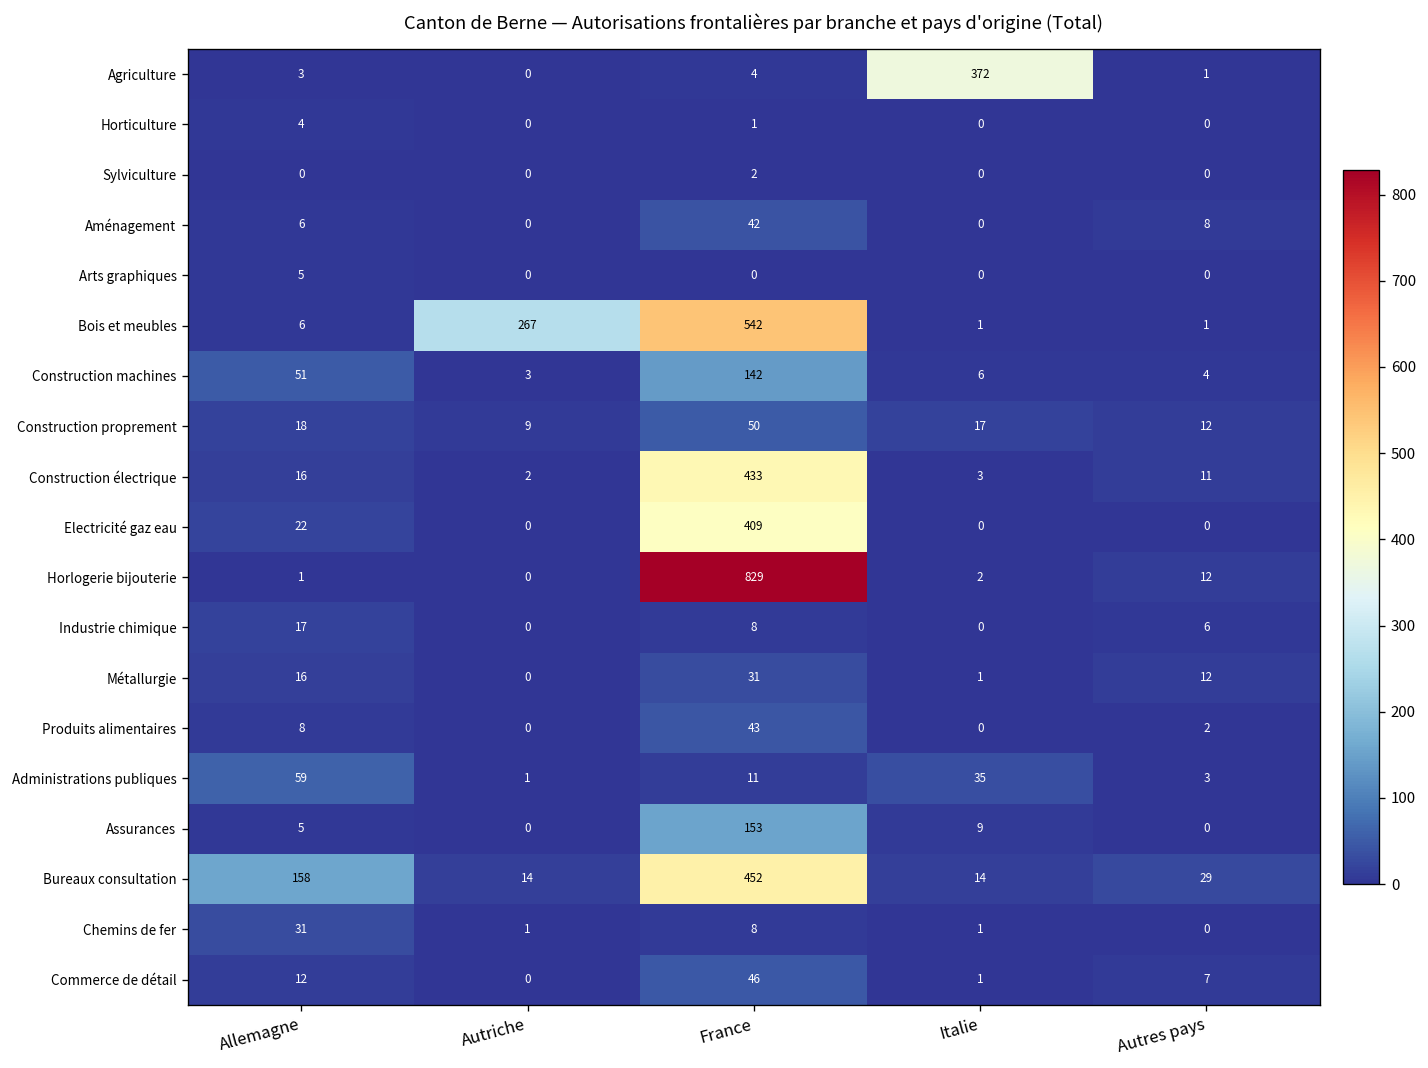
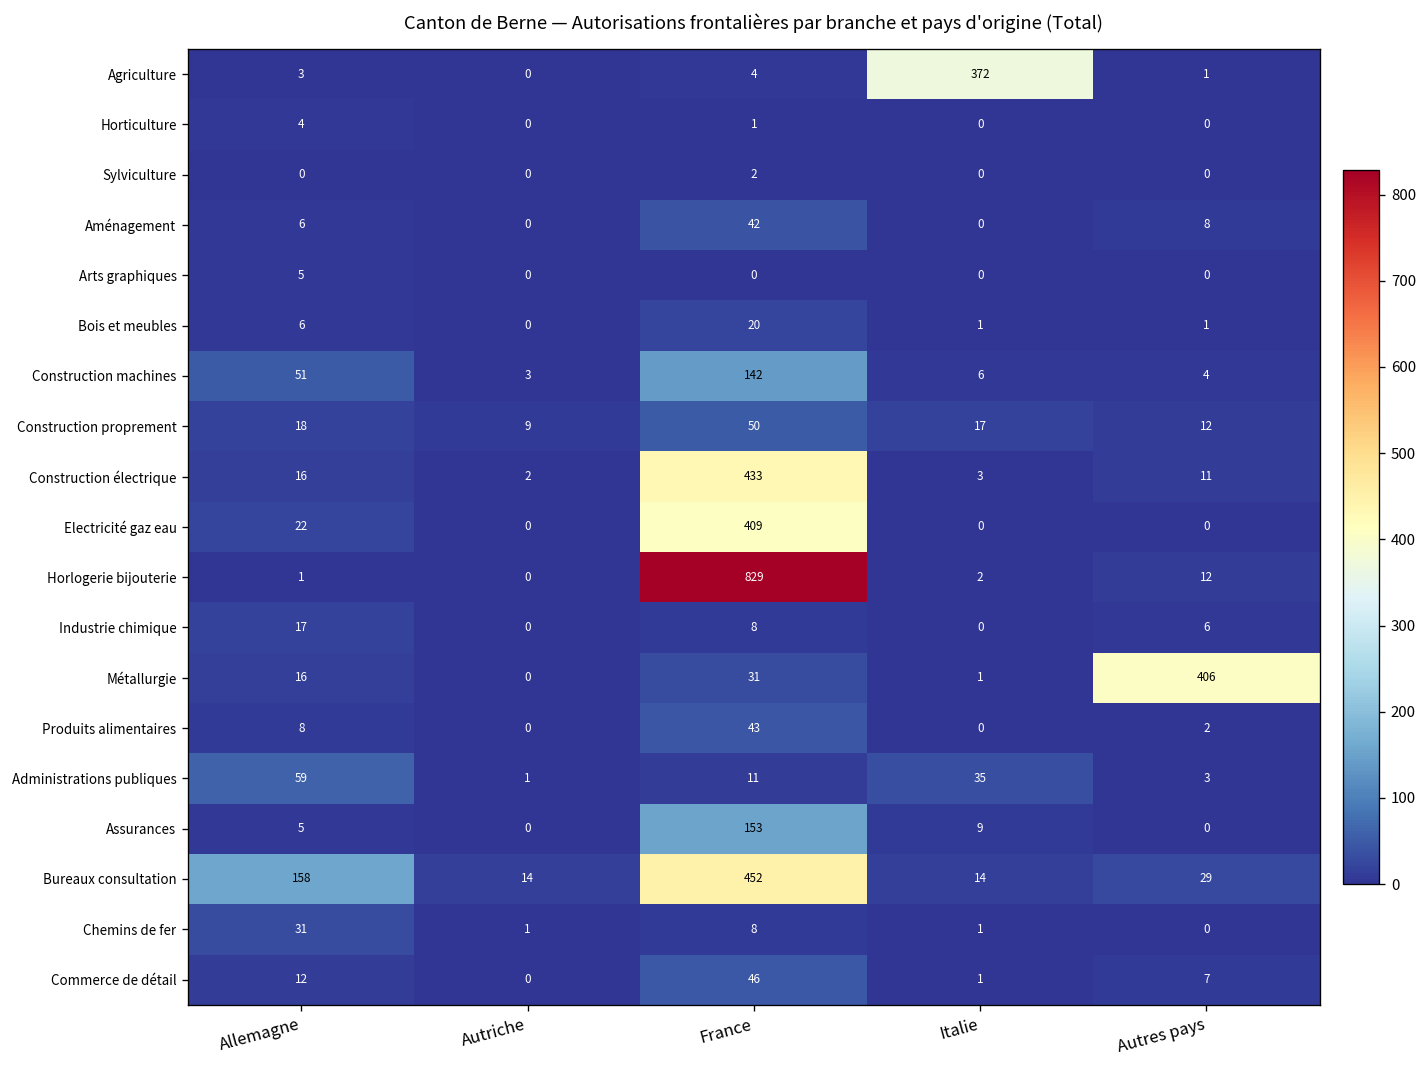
  {
    "Agriculture": {
      "Allemagne": 3,
      "Autriche": 0,
      "France": 4,
      "Italie": 372,
      "Autres pays": 1
    },
    "Horticulture": {
      "Allemagne": 4,
      "Autriche": 0,
      "France": 1,
      "Italie": 0,
      "Autres pays": 0
    },
    "Sylviculture": {
      "Allemagne": 0,
      "Autriche": 0,
      "France": 2,
      "Italie": 0,
      "Autres pays": 0
    },
    "Aménagement": {
      "Allemagne": 6,
      "Autriche": 0,
      "France": 42,
      "Italie": 0,
      "Autres pays": 8
    },
    "Arts graphiques": {
      "Allemagne": 5,
      "Autriche": 0,
      "France": 0,
      "Italie": 0,
      "Autres pays": 0
    },
    "Bois et meubles": {
      "Allemagne": 6,
-     "Autriche": 267,
-     "France": 542,
+     "Autriche": 0,
+     "France": 20,
      "Italie": 1,
      "Autres pays": 1
    },
    "Construction machines": {
      "Allemagne": 51,
      "Autriche": 3,
      "France": 142,
      "Italie": 6,
      "Autres pays": 4
    },
    "Construction proprement": {
      "Allemagne": 18,
      "Autriche": 9,
      "France": 50,
      "Italie": 17,
      "Autres pays": 12
    },
    "Construction électrique": {
      "Allemagne": 16,
      "Autriche": 2,
      "France": 433,
      "Italie": 3,
      "Autres pays": 11
    },
    "Electricité gaz eau": {
      "Allemagne": 22,
      "Autriche": 0,
      "France": 409,
      "Italie": 0,
      "Autres pays": 0
    },
    "Horlogerie bijouterie": {
      "Allemagne": 1,
      "Autriche": 0,
      "France": 829,
      "Italie": 2,
      "Autres pays": 12
    },
    "Industrie chimique": {
      "Allemagne": 17,
      "Autriche": 0,
      "France": 8,
      "Italie": 0,
      "Autres pays": 6
    },
    "Métallurgie": {
      "Allemagne": 16,
      "Autriche": 0,
      "France": 31,
      "Italie": 1,
-     "Autres pays": 12
+     "Autres pays": 406
    },
    "Produits alimentaires": {
      "Allemagne": 8,
      "Autriche": 0,
      "France": 43,
      "Italie": 0,
      "Autres pays": 2
    },
    "Administrations publiques": {
      "Allemagne": 59,
      "Autriche": 1,
      "France": 11,
      "Italie": 35,
      "Autres pays": 3
    },
    "Assurances": {
      "Allemagne": 5,
      "Autriche": 0,
      "France": 153,
      "Italie": 9,
      "Autres pays": 0
    },
    "Bureaux consultation": {
      "Allemagne": 158,
      "Autriche": 14,
      "France": 452,
      "Italie": 14,
      "Autres pays": 29
    },
    "Chemins de fer": {
      "Allemagne": 31,
      "Autriche": 1,
      "France": 8,
      "Italie": 1,
      "Autres pays": 0
    },
    "Commerce de détail": {
      "Allemagne": 12,
      "Autriche": 0,
      "France": 46,
      "Italie": 1,
      "Autres pays": 7
    }
  }
